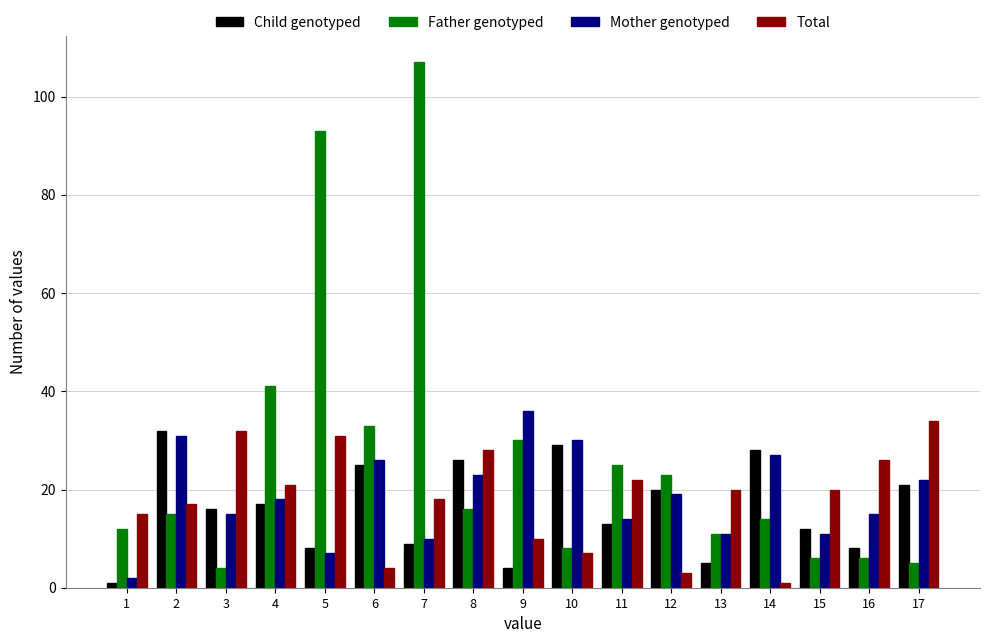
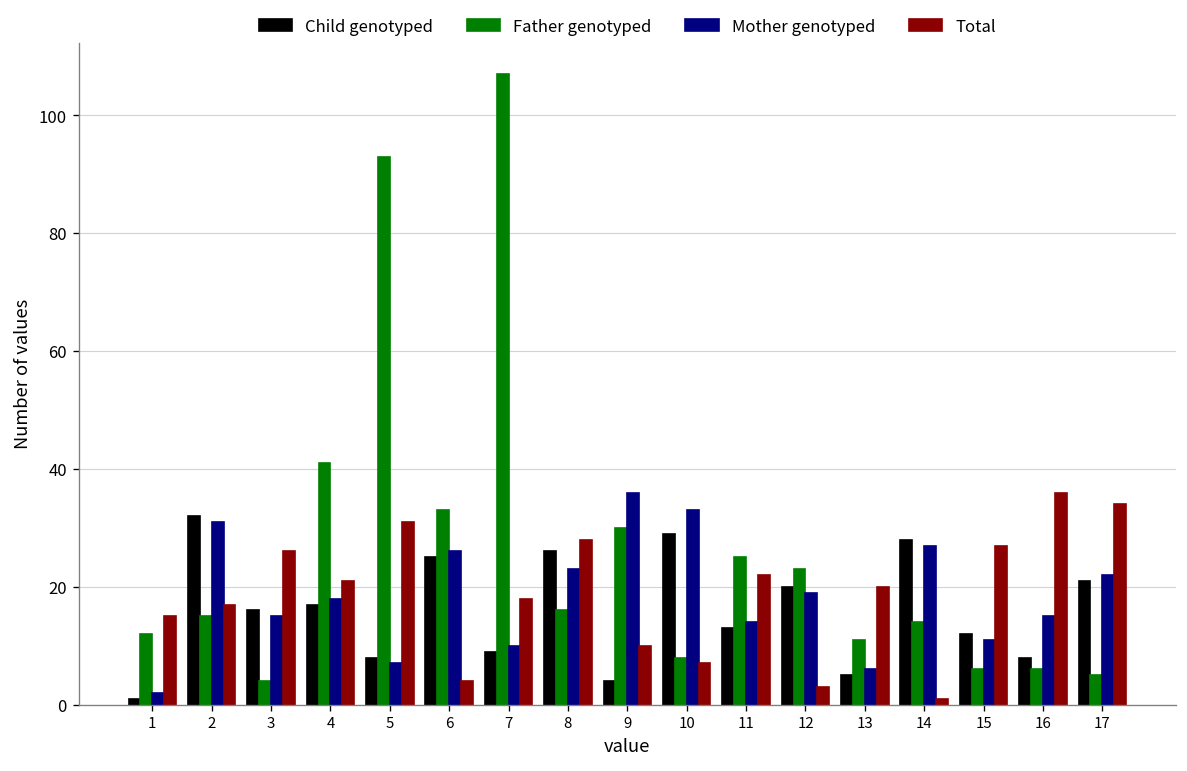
  {
    "Child genotyped": {
      "1": 1,
      "2": 32,
      "3": 16,
      "4": 17,
      "5": 8,
      "6": 25,
      "7": 9,
      "8": 26,
      "9": 4,
      "10": 29,
      "11": 13,
      "12": 20,
      "13": 5,
      "14": 28,
      "15": 12,
      "16": 8,
      "17": 21
    },
    "Father genotyped": {
      "1": 12,
      "2": 15,
      "3": 4,
      "4": 41,
      "5": 93,
      "6": 33,
      "7": 107,
      "8": 16,
      "9": 30,
      "10": 8,
      "11": 25,
      "12": 23,
      "13": 11,
      "14": 14,
      "15": 6,
      "16": 6,
      "17": 5
    },
    "Mother genotyped": {
      "1": 2,
      "2": 31,
      "3": 15,
      "4": 18,
      "5": 7,
      "6": 26,
      "7": 10,
      "8": 23,
      "9": 36,
-     "10": 30,
+     "10": 33,
      "11": 14,
      "12": 19,
-     "13": 11,
+     "13": 6,
      "14": 27,
      "15": 11,
      "16": 15,
      "17": 22
    },
    "Total": {
      "1": 15,
      "2": 17,
-     "3": 32,
+     "3": 26,
      "4": 21,
      "5": 31,
      "6": 4,
      "7": 18,
      "8": 28,
      "9": 10,
      "10": 7,
      "11": 22,
      "12": 3,
      "13": 20,
      "14": 1,
-     "15": 20,
-     "16": 26,
+     "15": 27,
+     "16": 36,
      "17": 34
    }
  }
